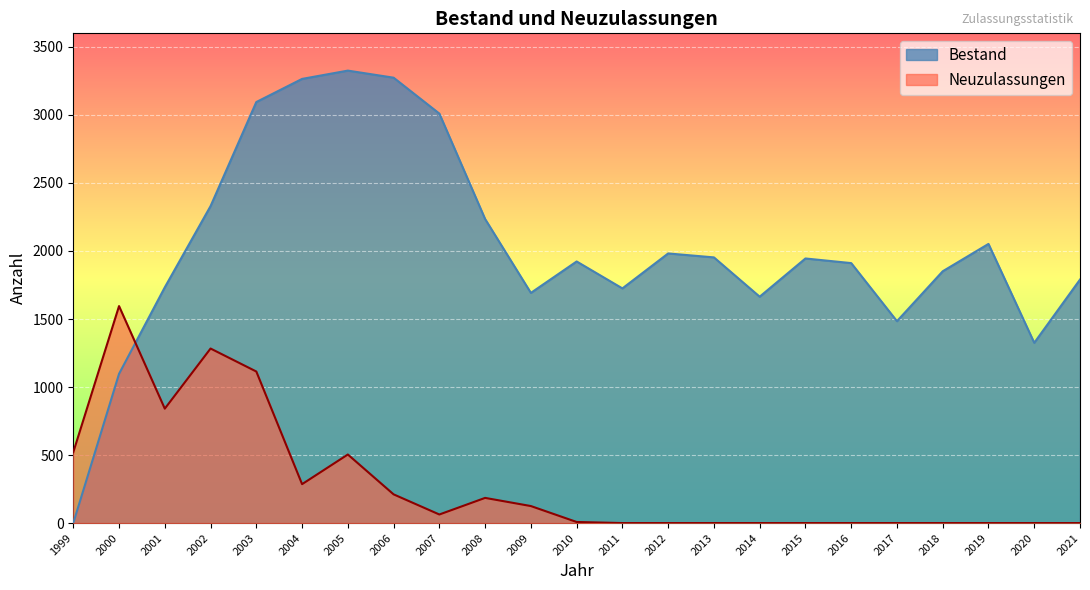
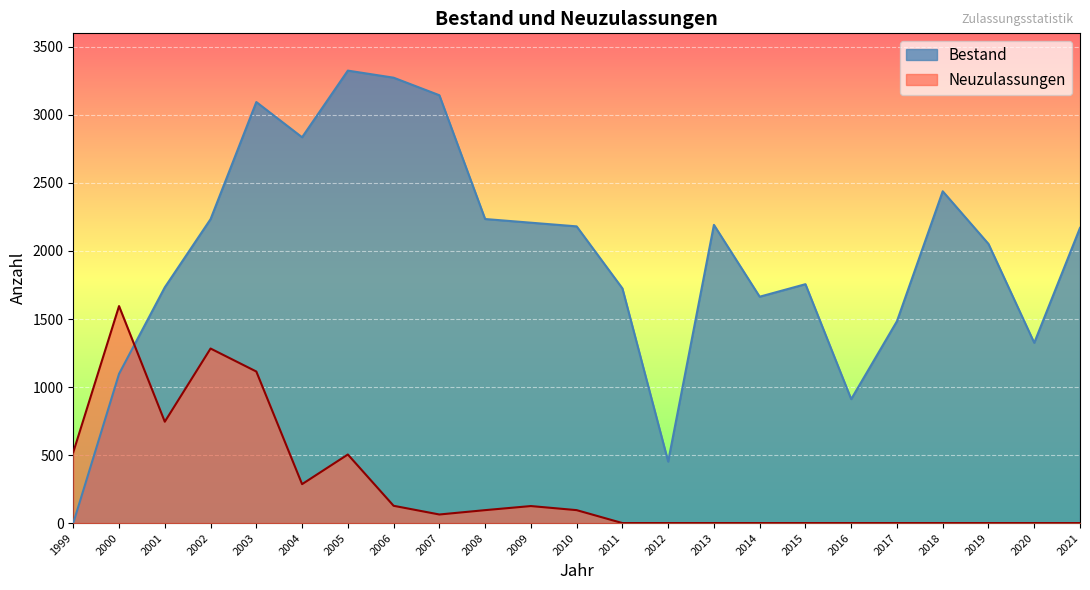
  {
    "Bestand": {
      "1999": 0,
      "2000": 1100,
      "2001": 1730,
-     "2002": 2330,
+     "2002": 2230,
      "2003": 3100,
-     "2004": 3270,
+     "2004": 2840,
      "2005": 3330,
      "2006": 3270,
-     "2007": 3010,
+     "2007": 3150,
      "2008": 2240,
-     "2009": 1690,
-     "2010": 1920,
+     "2009": 2210,
+     "2010": 2180,
      "2011": 1730,
-     "2012": 1980,
-     "2013": 1950,
+     "2012": 450,
+     "2013": 2190,
      "2014": 1660,
-     "2015": 1950,
-     "2016": 1910,
+     "2015": 1760,
+     "2016": 910,
      "2017": 1480,
-     "2018": 1850,
+     "2018": 2440,
      "2019": 2050,
      "2020": 1330,
-     "2021": 1790
+     "2021": 2170
    },
    "Neuzulassungen": {
      "1999": 520,
      "2000": 1600,
-     "2001": 840,
+     "2001": 750,
      "2002": 1280,
      "2003": 1110,
      "2004": 290,
      "2005": 500,
-     "2006": 210,
+     "2006": 130,
      "2007": 60,
-     "2008": 190,
+     "2008": 100,
      "2009": 130,
-     "2010": 10,
+     "2010": 100,
      "2011": 0,
      "2012": 0,
      "2013": 0,
      "2014": 0,
      "2015": 0,
      "2016": 0,
      "2017": 0,
      "2018": 0,
      "2019": 0,
      "2020": 0,
      "2021": 0
    }
  }
